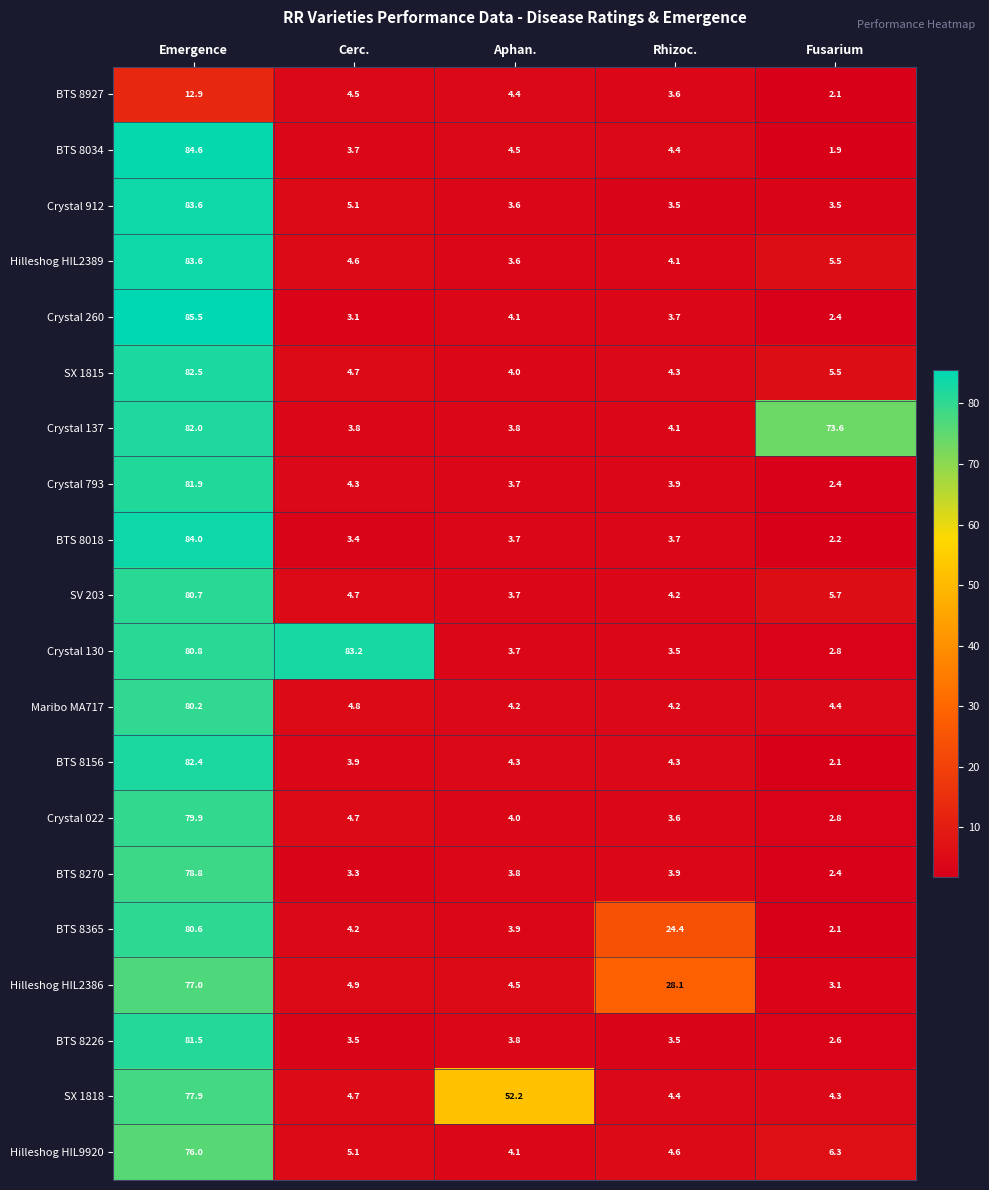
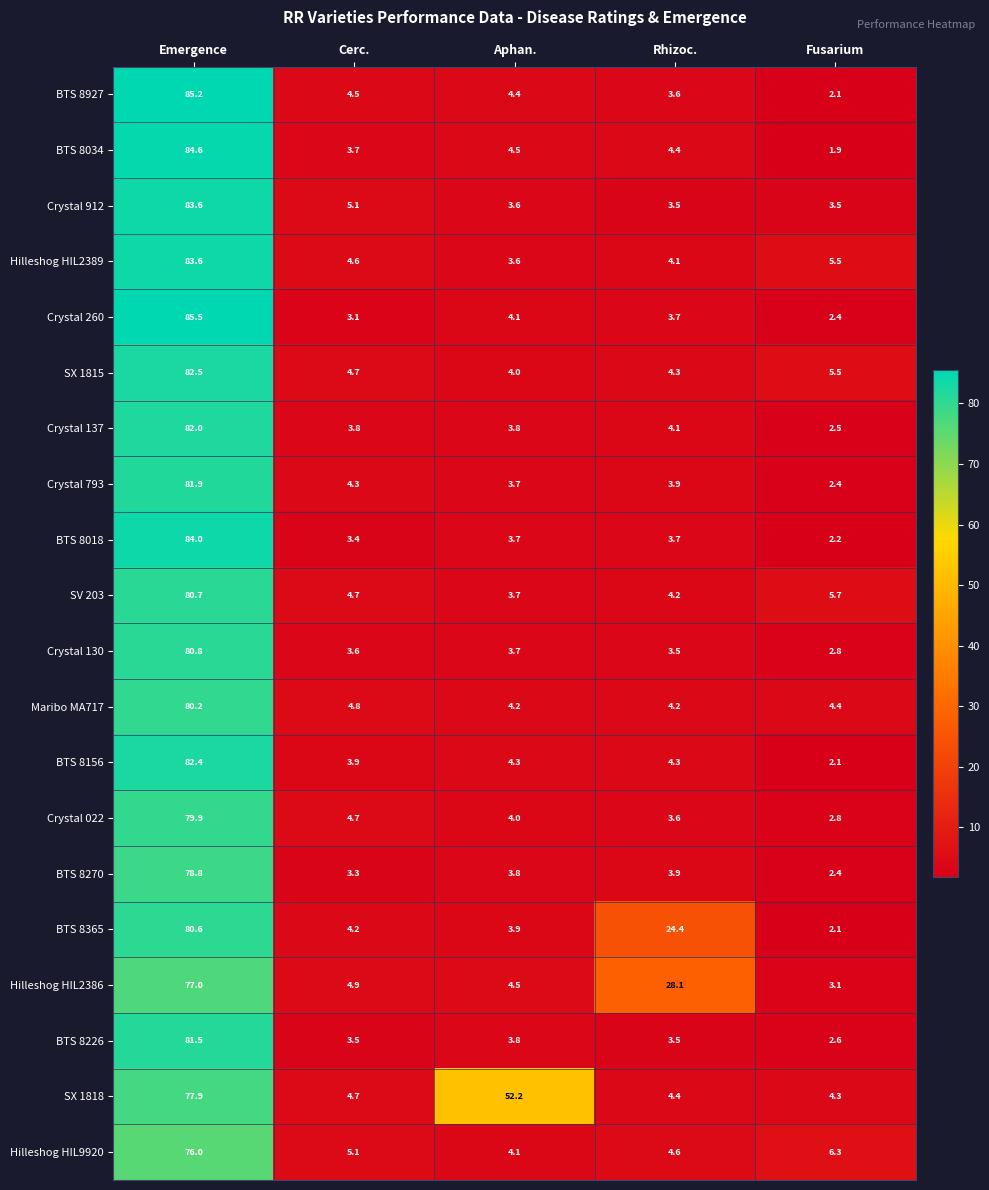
  {
    "BTS 8927": {
-     "Emergence": 12.9,
+     "Emergence": 85.2,
      "Cerc.": 4.5,
      "Aphan.": 4.4,
      "Rhizoc.": 3.6,
      "Fusarium": 2.1
    },
    "BTS 8034": {
      "Emergence": 84.6,
      "Cerc.": 3.7,
      "Aphan.": 4.5,
      "Rhizoc.": 4.4,
      "Fusarium": 1.9
    },
    "Crystal 912": {
      "Emergence": 83.6,
      "Cerc.": 5.1,
      "Aphan.": 3.6,
      "Rhizoc.": 3.5,
      "Fusarium": 3.5
    },
    "Hilleshog HIL2389": {
      "Emergence": 83.6,
      "Cerc.": 4.6,
      "Aphan.": 3.6,
      "Rhizoc.": 4.1,
      "Fusarium": 5.5
    },
    "Crystal 260": {
      "Emergence": 85.5,
      "Cerc.": 3.1,
      "Aphan.": 4.1,
      "Rhizoc.": 3.7,
      "Fusarium": 2.4
    },
    "SX 1815": {
      "Emergence": 82.5,
      "Cerc.": 4.7,
      "Aphan.": 4.0,
      "Rhizoc.": 4.3,
      "Fusarium": 5.5
    },
    "Crystal 137": {
      "Emergence": 82.0,
      "Cerc.": 3.8,
      "Aphan.": 3.8,
      "Rhizoc.": 4.1,
-     "Fusarium": 73.6
+     "Fusarium": 2.5
    },
    "Crystal 793": {
      "Emergence": 81.9,
      "Cerc.": 4.3,
      "Aphan.": 3.7,
      "Rhizoc.": 3.9,
      "Fusarium": 2.4
    },
    "BTS 8018": {
      "Emergence": 84.0,
      "Cerc.": 3.4,
      "Aphan.": 3.7,
      "Rhizoc.": 3.7,
      "Fusarium": 2.2
    },
    "SV 203": {
      "Emergence": 80.7,
      "Cerc.": 4.7,
      "Aphan.": 3.7,
      "Rhizoc.": 4.2,
      "Fusarium": 5.7
    },
    "Crystal 130": {
      "Emergence": 80.8,
-     "Cerc.": 83.2,
+     "Cerc.": 3.6,
      "Aphan.": 3.7,
      "Rhizoc.": 3.5,
      "Fusarium": 2.8
    },
    "Maribo MA717": {
      "Emergence": 80.2,
      "Cerc.": 4.8,
      "Aphan.": 4.2,
      "Rhizoc.": 4.2,
      "Fusarium": 4.4
    },
    "BTS 8156": {
      "Emergence": 82.4,
      "Cerc.": 3.9,
      "Aphan.": 4.3,
      "Rhizoc.": 4.3,
      "Fusarium": 2.1
    },
    "Crystal 022": {
      "Emergence": 79.9,
      "Cerc.": 4.7,
      "Aphan.": 4.0,
      "Rhizoc.": 3.6,
      "Fusarium": 2.8
    },
    "BTS 8270": {
      "Emergence": 78.8,
      "Cerc.": 3.3,
      "Aphan.": 3.8,
      "Rhizoc.": 3.9,
      "Fusarium": 2.4
    },
    "BTS 8365": {
      "Emergence": 80.6,
      "Cerc.": 4.2,
      "Aphan.": 3.9,
      "Rhizoc.": 24.4,
      "Fusarium": 2.1
    },
    "Hilleshog HIL2386": {
      "Emergence": 77.0,
      "Cerc.": 4.9,
      "Aphan.": 4.5,
      "Rhizoc.": 28.1,
      "Fusarium": 3.1
    },
    "BTS 8226": {
      "Emergence": 81.5,
      "Cerc.": 3.5,
      "Aphan.": 3.8,
      "Rhizoc.": 3.5,
      "Fusarium": 2.6
    },
    "SX 1818": {
      "Emergence": 77.9,
      "Cerc.": 4.7,
      "Aphan.": 52.2,
      "Rhizoc.": 4.4,
      "Fusarium": 4.3
    },
    "Hilleshog HIL9920": {
      "Emergence": 76.0,
      "Cerc.": 5.1,
      "Aphan.": 4.1,
      "Rhizoc.": 4.6,
      "Fusarium": 6.3
    }
  }
